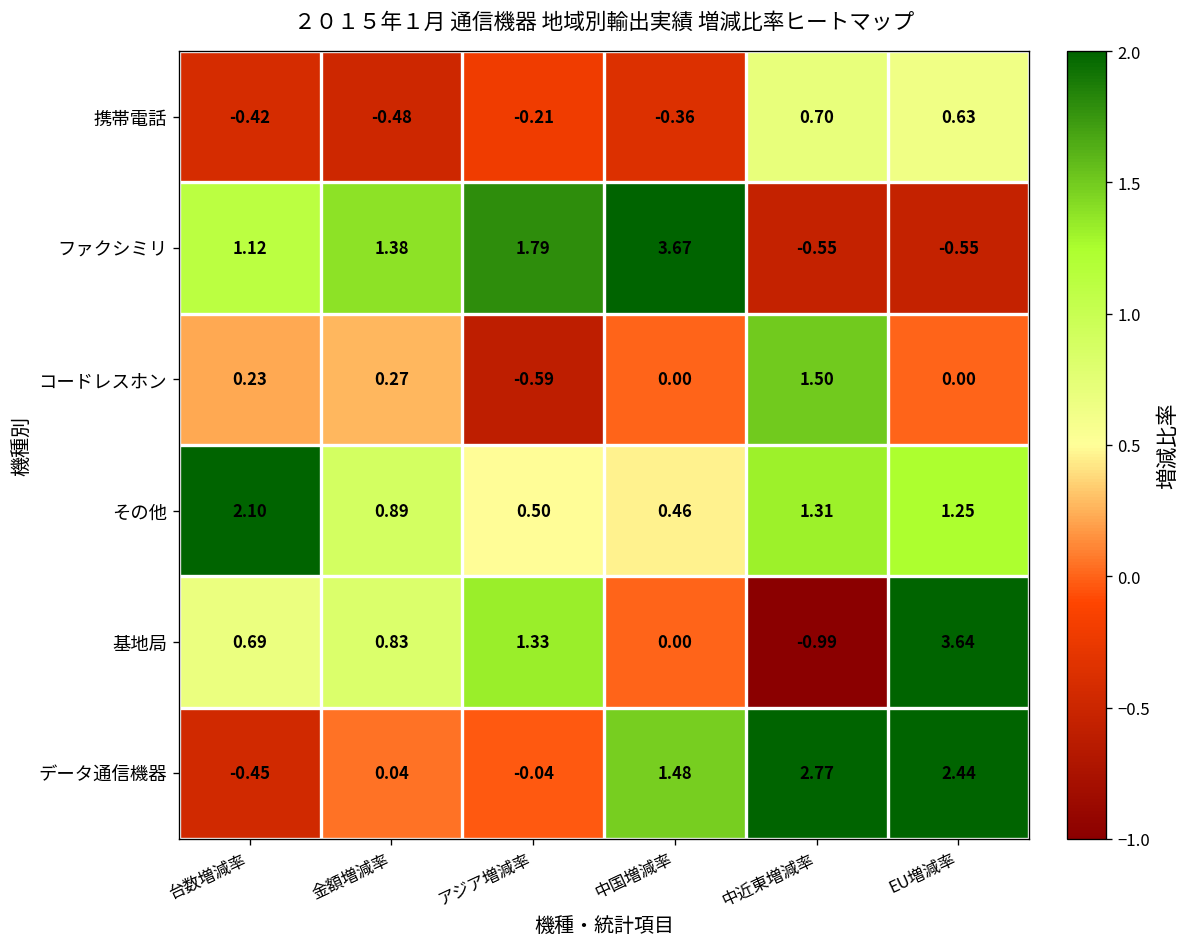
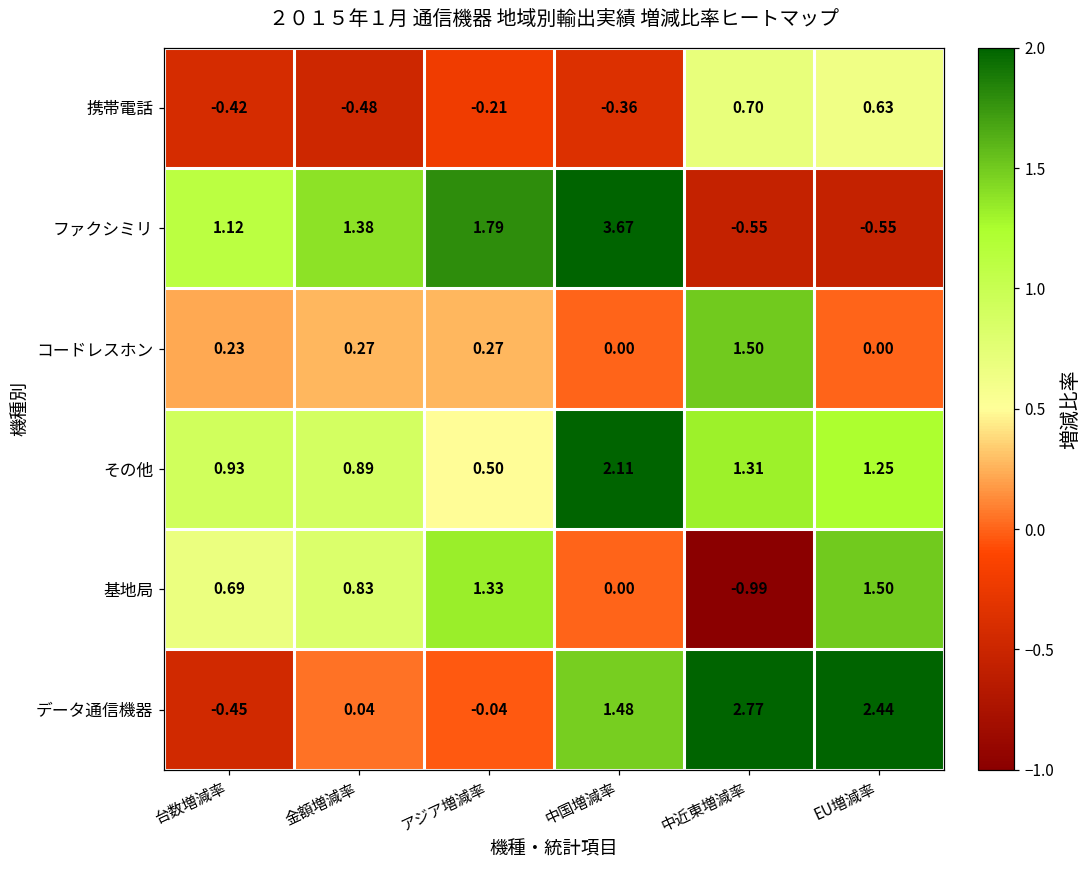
  {
    "携帯電話": {
      "台数増減率": -0.42,
      "金額増減率": -0.48,
      "アジア増減率": -0.21,
      "中国増減率": -0.36,
      "中近東増減率": 0.70,
      "EU増減率": 0.63
    },
    "ファクシミリ": {
      "台数増減率": 1.12,
      "金額増減率": 1.38,
      "アジア増減率": 1.79,
      "中国増減率": 3.67,
      "中近東増減率": -0.55,
      "EU増減率": -0.55
    },
    "コードレスホン": {
      "台数増減率": 0.23,
      "金額増減率": 0.27,
-     "アジア増減率": -0.59,
+     "アジア増減率": 0.27,
      "中国増減率": 0.00,
      "中近東増減率": 1.50,
      "EU増減率": 0.00
    },
    "その他": {
-     "台数増減率": 2.10,
+     "台数増減率": 0.93,
      "金額増減率": 0.89,
      "アジア増減率": 0.50,
-     "中国増減率": 0.46,
+     "中国増減率": 2.11,
      "中近東増減率": 1.31,
      "EU増減率": 1.25
    },
    "基地局": {
      "台数増減率": 0.69,
      "金額増減率": 0.83,
      "アジア増減率": 1.33,
      "中国増減率": 0.00,
      "中近東増減率": -0.99,
-     "EU増減率": 3.64
+     "EU増減率": 1.50
    },
    "データ通信機器": {
      "台数増減率": -0.45,
      "金額増減率": 0.04,
      "アジア増減率": -0.04,
      "中国増減率": 1.48,
      "中近東増減率": 2.77,
      "EU増減率": 2.44
    }
  }
